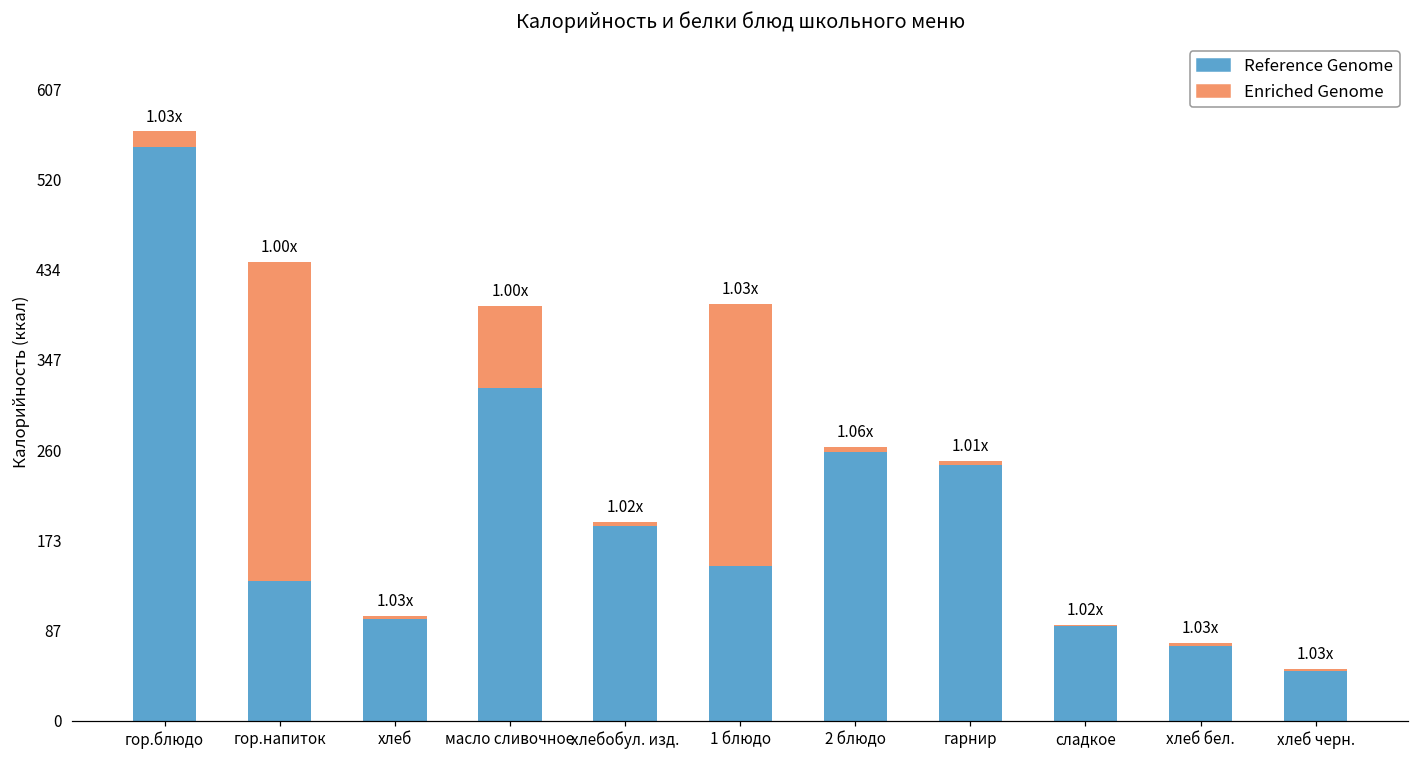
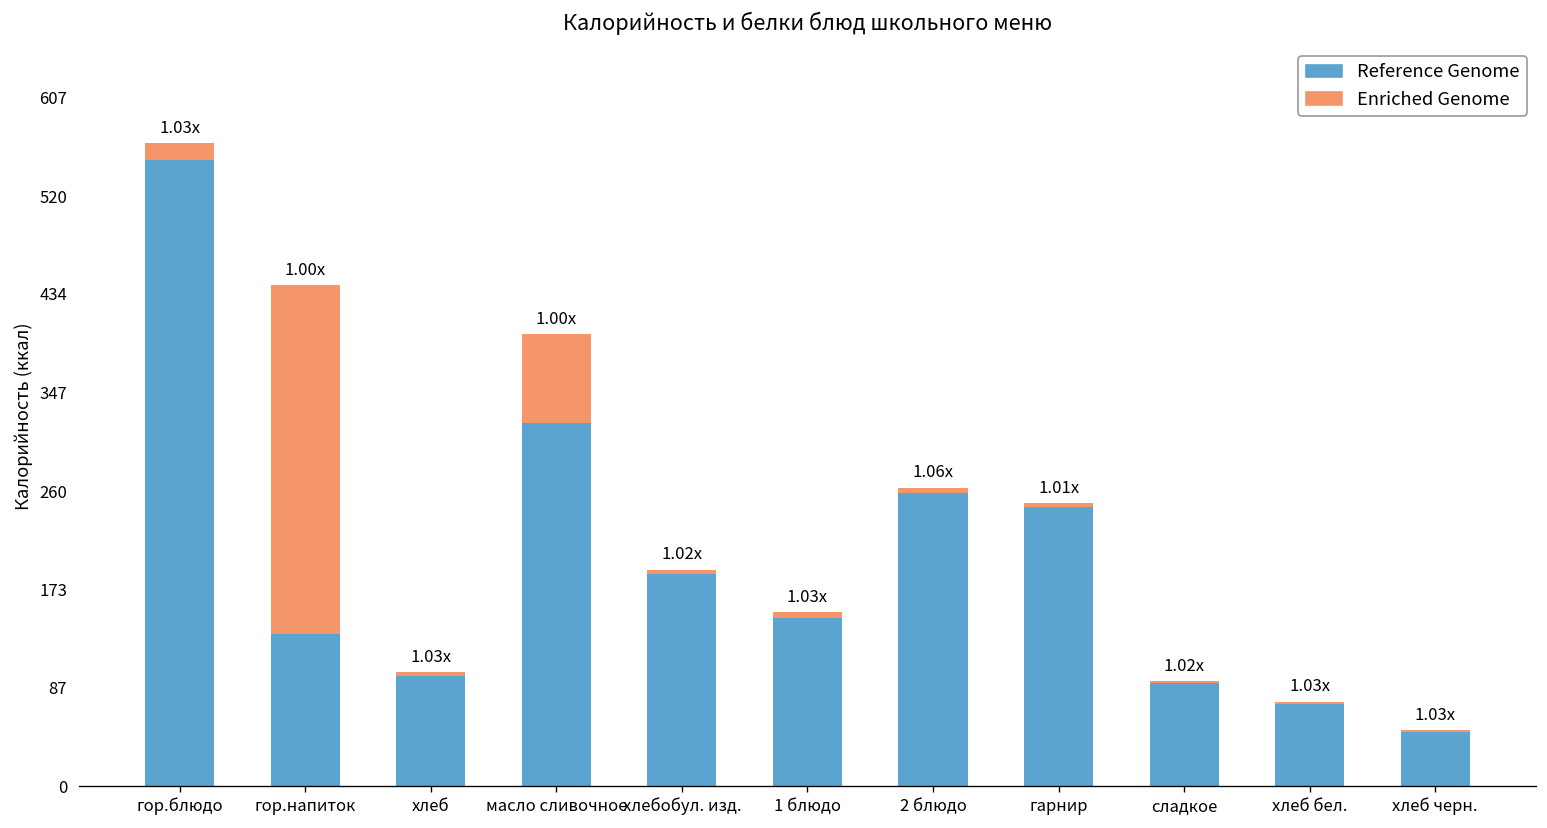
  {
    "Reference Genome": {
      "гор.блюдо": 550,
      "гор.напиток": 130,
      "хлеб": 100,
      "масло сливочное": 320,
      "хлебобул. изд.": 190,
      "1 блюдо": 150,
      "2 блюдо": 260,
      "гарнир": 250,
      "сладкое": 90,
      "хлеб бел.": 70,
      "хлеб черн.": 50
    },
    "Enriched Genome": {
-     "1 блюдо": 250
+     "1 блюдо": 10
    }
  }
